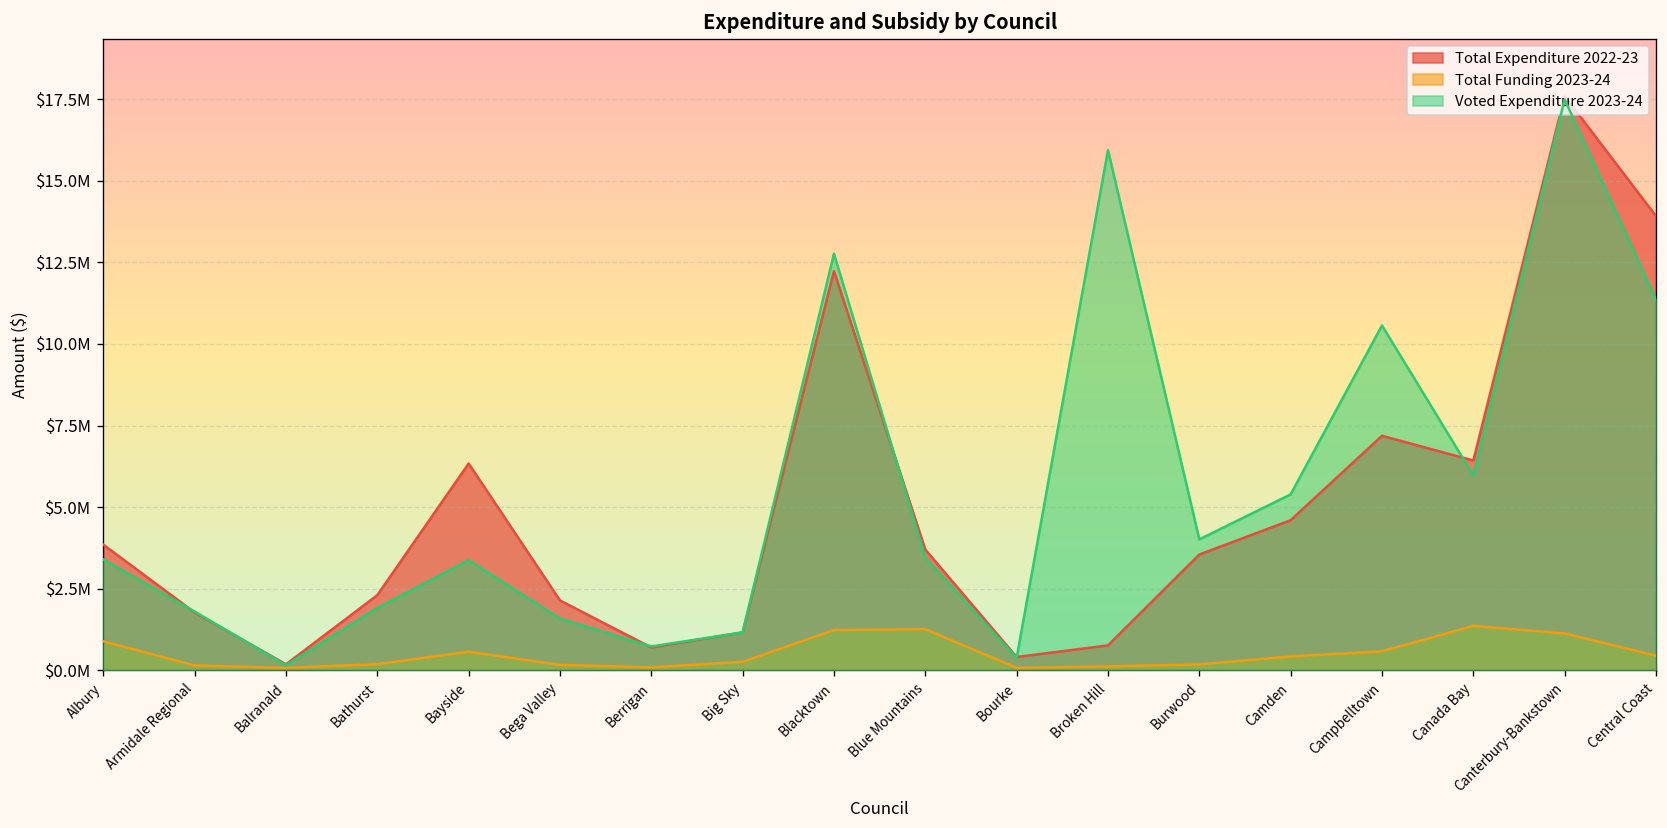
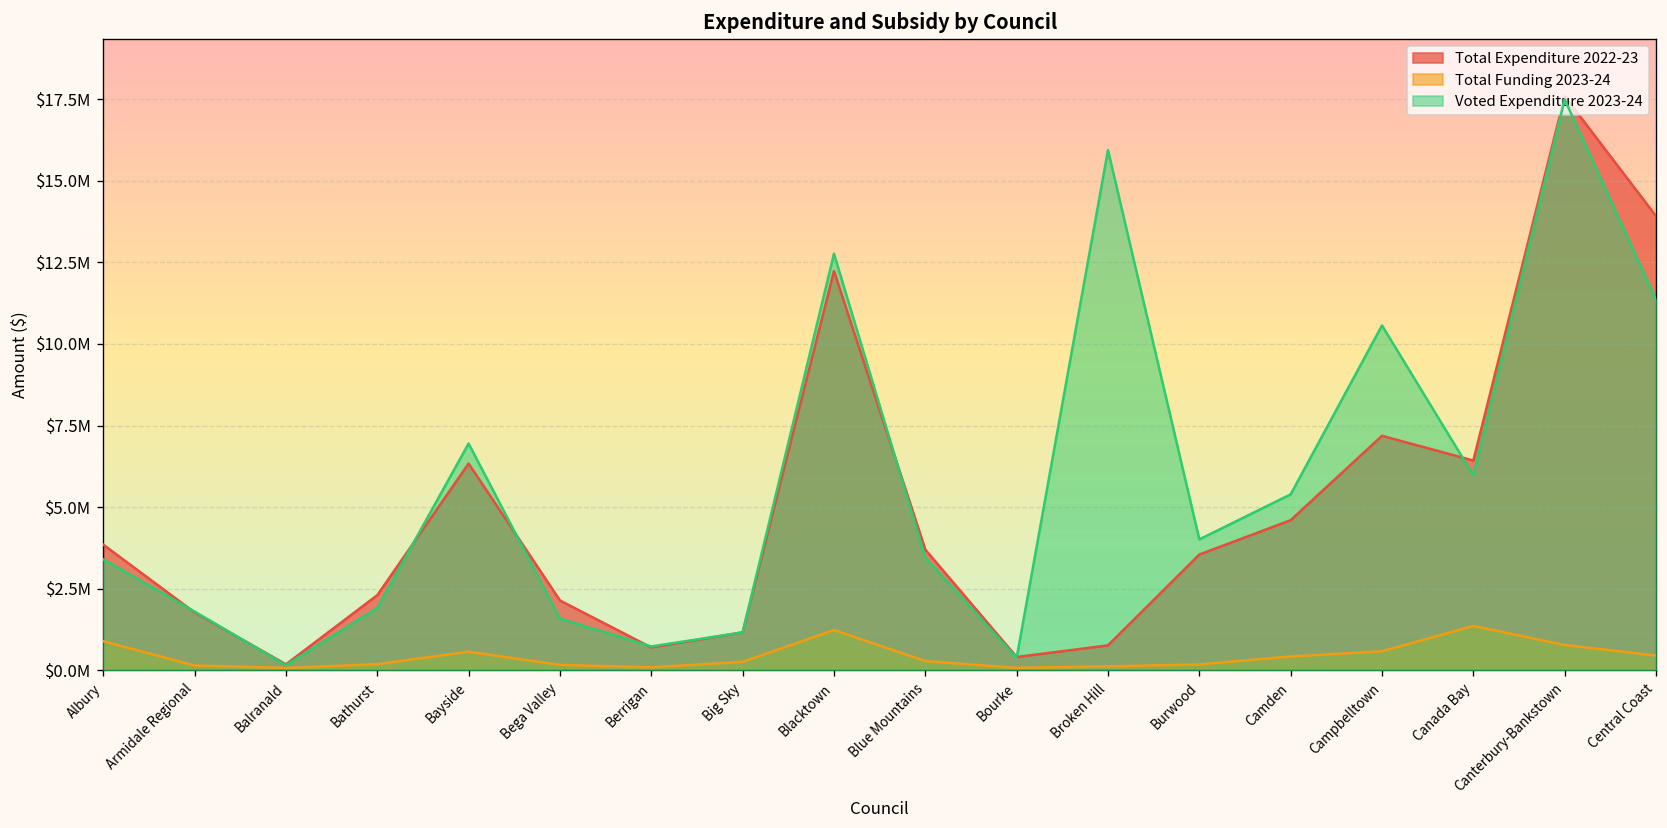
  {
    "Total Expenditure 2022-23": {
      "Albury": "$3800000",
      "Bathurst": "$2300000",
      "Bayside": "$6300000",
      "Bega Valley": "$2100000",
      "Blacktown": "$12200000",
      "Blue Mountains": "$3700000",
      "Broken Hill": "$800000",
      "Burwood": "$3500000",
      "Camden": "$4600000",
      "Campbelltown": "$7200000",
      "Canada Bay": "$6400000",
      "Central Coast": "$13900000"
    },
    "Total Funding 2023-24": {
      "Albury": "$900000",
      "Armidale Regional": "$100000",
      "Bathurst": "$200000",
      "Bayside": "$600000",
      "Bega Valley": "$200000",
      "Berrigan": "$100000",
      "Big Sky": "$300000",
      "Blacktown": "$1200000",
-     "Blue Mountains": "$1300000",
+     "Blue Mountains": "$300000",
      "Bourke": "$100000",
      "Broken Hill": "$100000",
      "Burwood": "$200000",
      "Camden": "$400000",
      "Campbelltown": "$600000",
      "Canada Bay": "$1400000",
-     "Canterbury-Bankstown": "$1100000",
+     "Canterbury-Bankstown": "$800000",
      "Central Coast": "$400000"
    },
    "Voted Expenditure 2023-24": {
      "Albury": "$3400000",
      "Bathurst": "$1900000",
-     "Bayside": "$3400000",
+     "Bayside": "$6900000",
      "Bega Valley": "$1600000",
      "Blacktown": "$12800000",
      "Blue Mountains": "$3500000",
      "Broken Hill": "$15900000",
      "Burwood": "$4000000",
      "Camden": "$5400000",
      "Campbelltown": "$10600000",
      "Canada Bay": "$6000000",
      "Central Coast": "$11400000"
    }
  }
